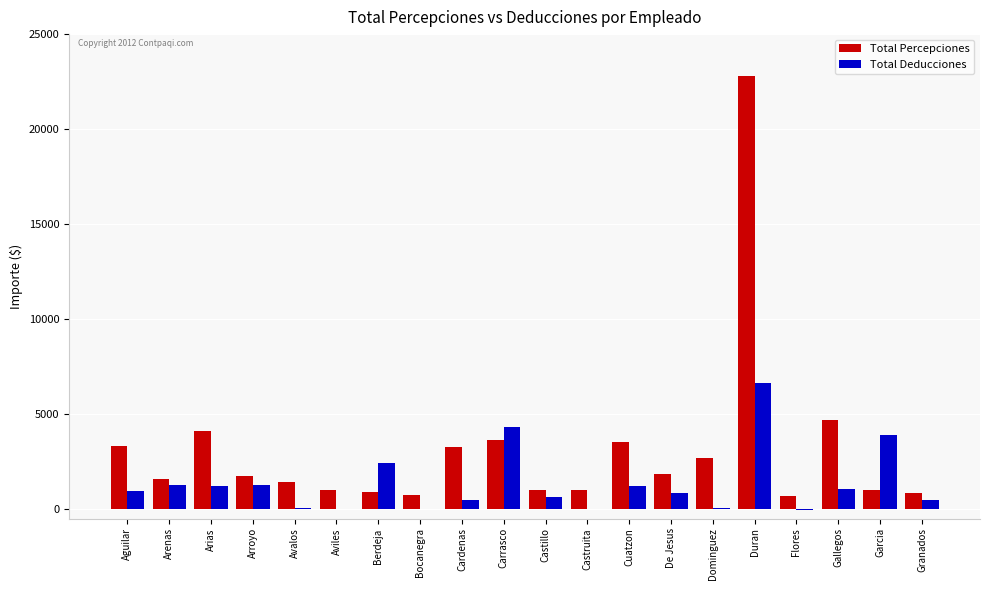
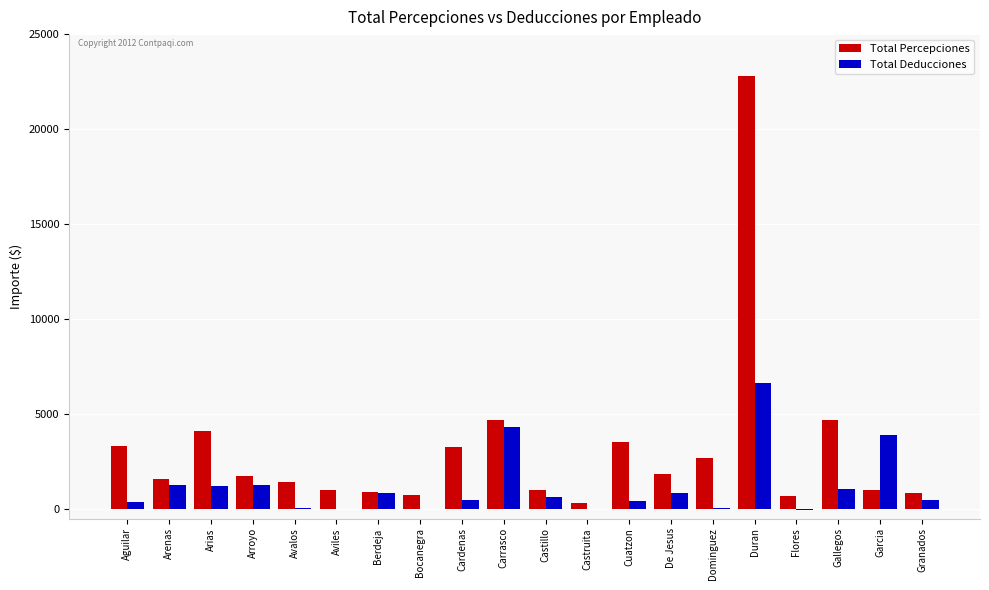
  {
    "Total Percepciones": {
      "Aguilar": 3300,
      "Arenas": 1600,
      "Arias": 4100,
      "Arroyo": 1800,
      "Avalos": 1400,
      "Aviles": 1000,
      "Berdeja": 900,
      "Bocanegra": 700,
      "Cardenas": 3200,
-     "Carrasco": 3600,
+     "Carrasco": 4700,
      "Castillo": 1000,
-     "Castruita": 1000,
+     "Castruita": 300,
      "Cuatzon": 3500,
      "De Jesus": 1900,
      "Dominguez": 2700,
      "Duran": 22800,
      "Flores": 700,
      "Gallegos": 4700,
      "Garcia": 1000,
      "Granados": 900
    },
    "Total Deducciones": {
-     "Aguilar": 900,
+     "Aguilar": 400,
      "Arenas": 1300,
      "Arias": 1200,
      "Arroyo": 1300,
-     "Berdeja": 2400,
+     "Berdeja": 800,
      "Cardenas": 500,
      "Carrasco": 4300,
      "Castillo": 600,
-     "Cuatzon": 1200,
+     "Cuatzon": 400,
      "De Jesus": 900,
      "Duran": 6700,
      "Gallegos": 1100,
      "Garcia": 3900,
      "Granados": 500
    }
  }
